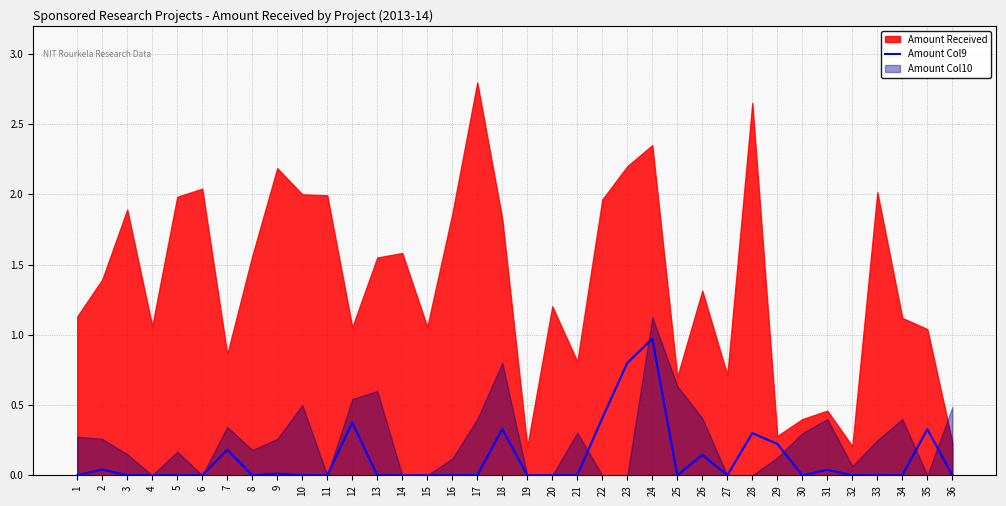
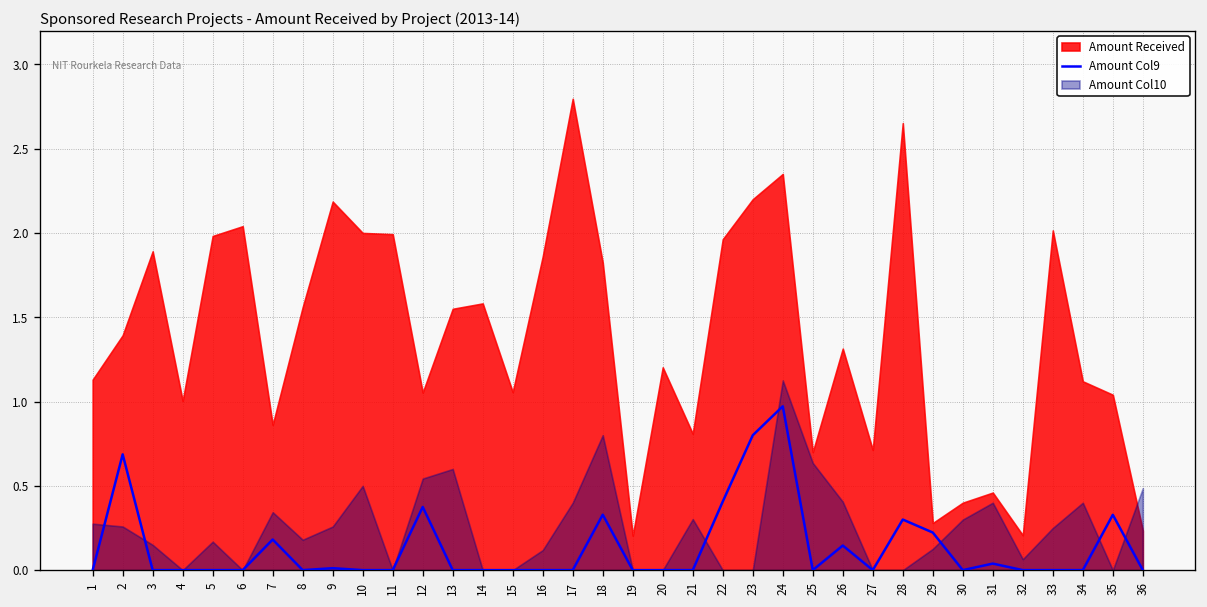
  {
    "Amount Col9": {
      "1": 0.00,
-     "2": 0.04,
+     "2": 0.69,
      "3": 0.00,
      "5": 0.00,
      "7": 0.18,
      "8": 0.00,
      "9": 0.01,
      "10": 0.00,
      "12": 0.37,
      "13": 0.00,
      "16": 0.00,
      "17": 0.00,
      "18": 0.33,
      "21": 0.00,
      "22": 0.41,
      "23": 0.80,
      "24": 0.97,
      "25": 0.00,
      "26": 0.15,
      "28": 0.30,
      "29": 0.22,
      "30": 0.00,
      "31": 0.04,
      "32": 0.00,
      "33": 0.00,
      "34": 0.00,
      "35": 0.33,
      "36": 0.00
    },
    "Amount Received": {
      "1": 1.13,
      "2": 1.39,
      "3": 1.89,
-     "4": 1.06,
+     "4": 1.00,
      "5": 1.98,
      "6": 2.04,
      "7": 0.86,
      "8": 1.56,
      "9": 2.19,
      "10": 2.00,
      "11": 1.99,
      "12": 1.05,
      "13": 1.55,
      "14": 1.58,
      "15": 1.06,
      "16": 1.86,
      "17": 2.80,
      "18": 1.82,
      "19": 0.20,
      "20": 1.20,
      "21": 0.81,
      "22": 1.96,
      "23": 2.20,
      "24": 2.35,
      "25": 0.70,
      "26": 1.31,
      "27": 0.71,
      "28": 2.65,
      "29": 0.28,
      "30": 0.40,
      "31": 0.46,
      "32": 0.21,
      "33": 2.02,
      "34": 1.12,
      "35": 1.04,
      "36": 0.24
    },
    "Amount Col10": {
      "1": 0.28,
      "2": 0.26,
      "3": 0.15,
      "5": 0.17,
      "7": 0.34,
      "8": 0.18,
      "9": 0.26,
      "10": 0.50,
      "12": 0.54,
      "13": 0.60,
      "16": 0.12,
      "17": 0.40,
      "18": 0.80,
      "21": 0.30,
      "22": 0.00,
      "23": 0.00,
      "24": 1.13,
      "25": 0.64,
      "26": 0.41,
      "28": 0.00,
      "29": 0.13,
      "30": 0.30,
      "31": 0.40,
      "32": 0.07,
      "33": 0.25,
      "34": 0.40,
      "35": 0.00,
      "36": 0.49
    }
  }
